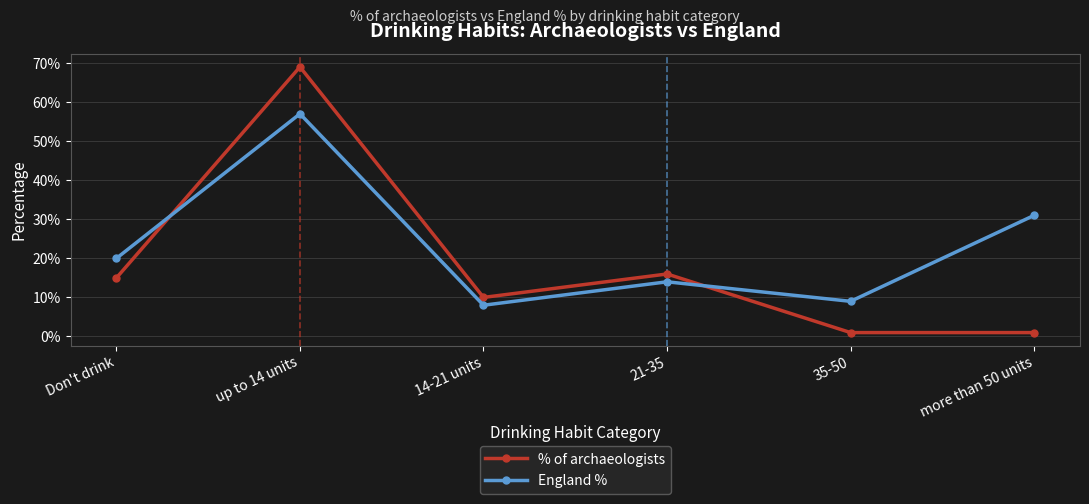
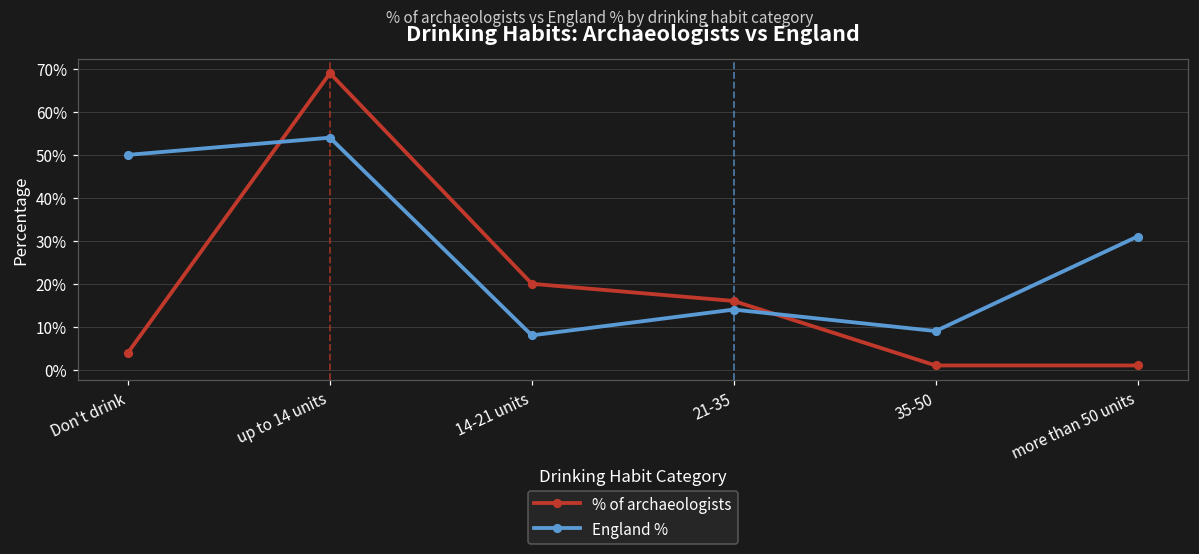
  {
    "% of archaeologists": {
-     "Don't drink": "15%",
+     "Don't drink": "4%",
      "up to 14 units": "69%",
-     "14-21 units": "10%",
+     "14-21 units": "20%",
      "21-35": "16%",
      "35-50": "1%",
      "more than 50 units": "1%"
    },
    "England %": {
-     "Don't drink": "20%",
-     "up to 14 units": "57%",
+     "Don't drink": "50%",
+     "up to 14 units": "54%",
      "14-21 units": "8%",
      "21-35": "14%",
      "35-50": "9%",
      "more than 50 units": "31%"
    }
  }
